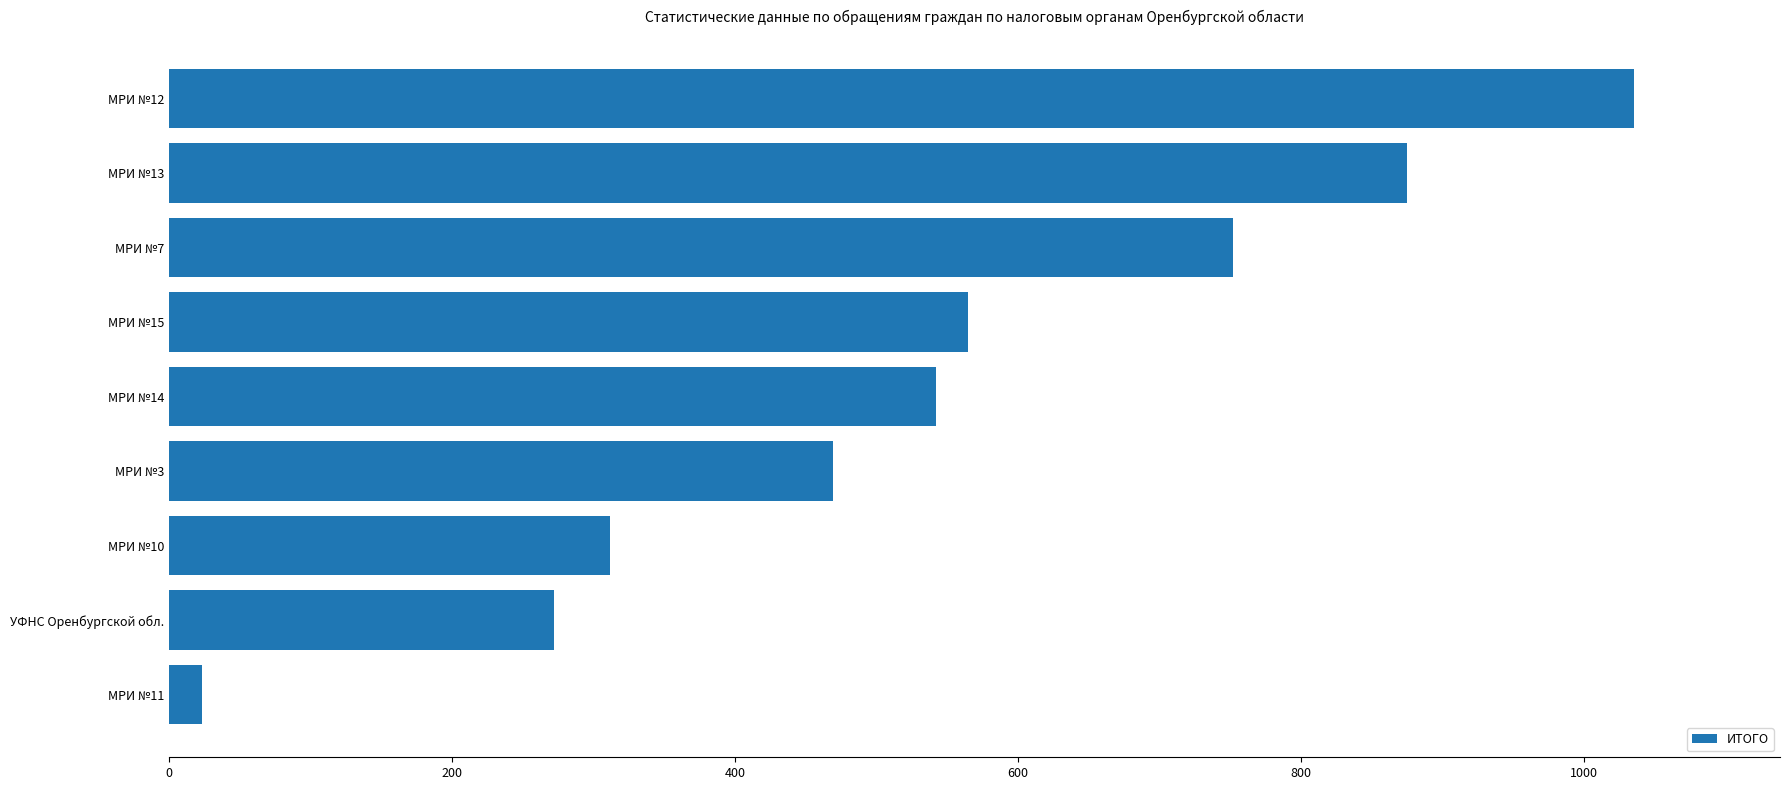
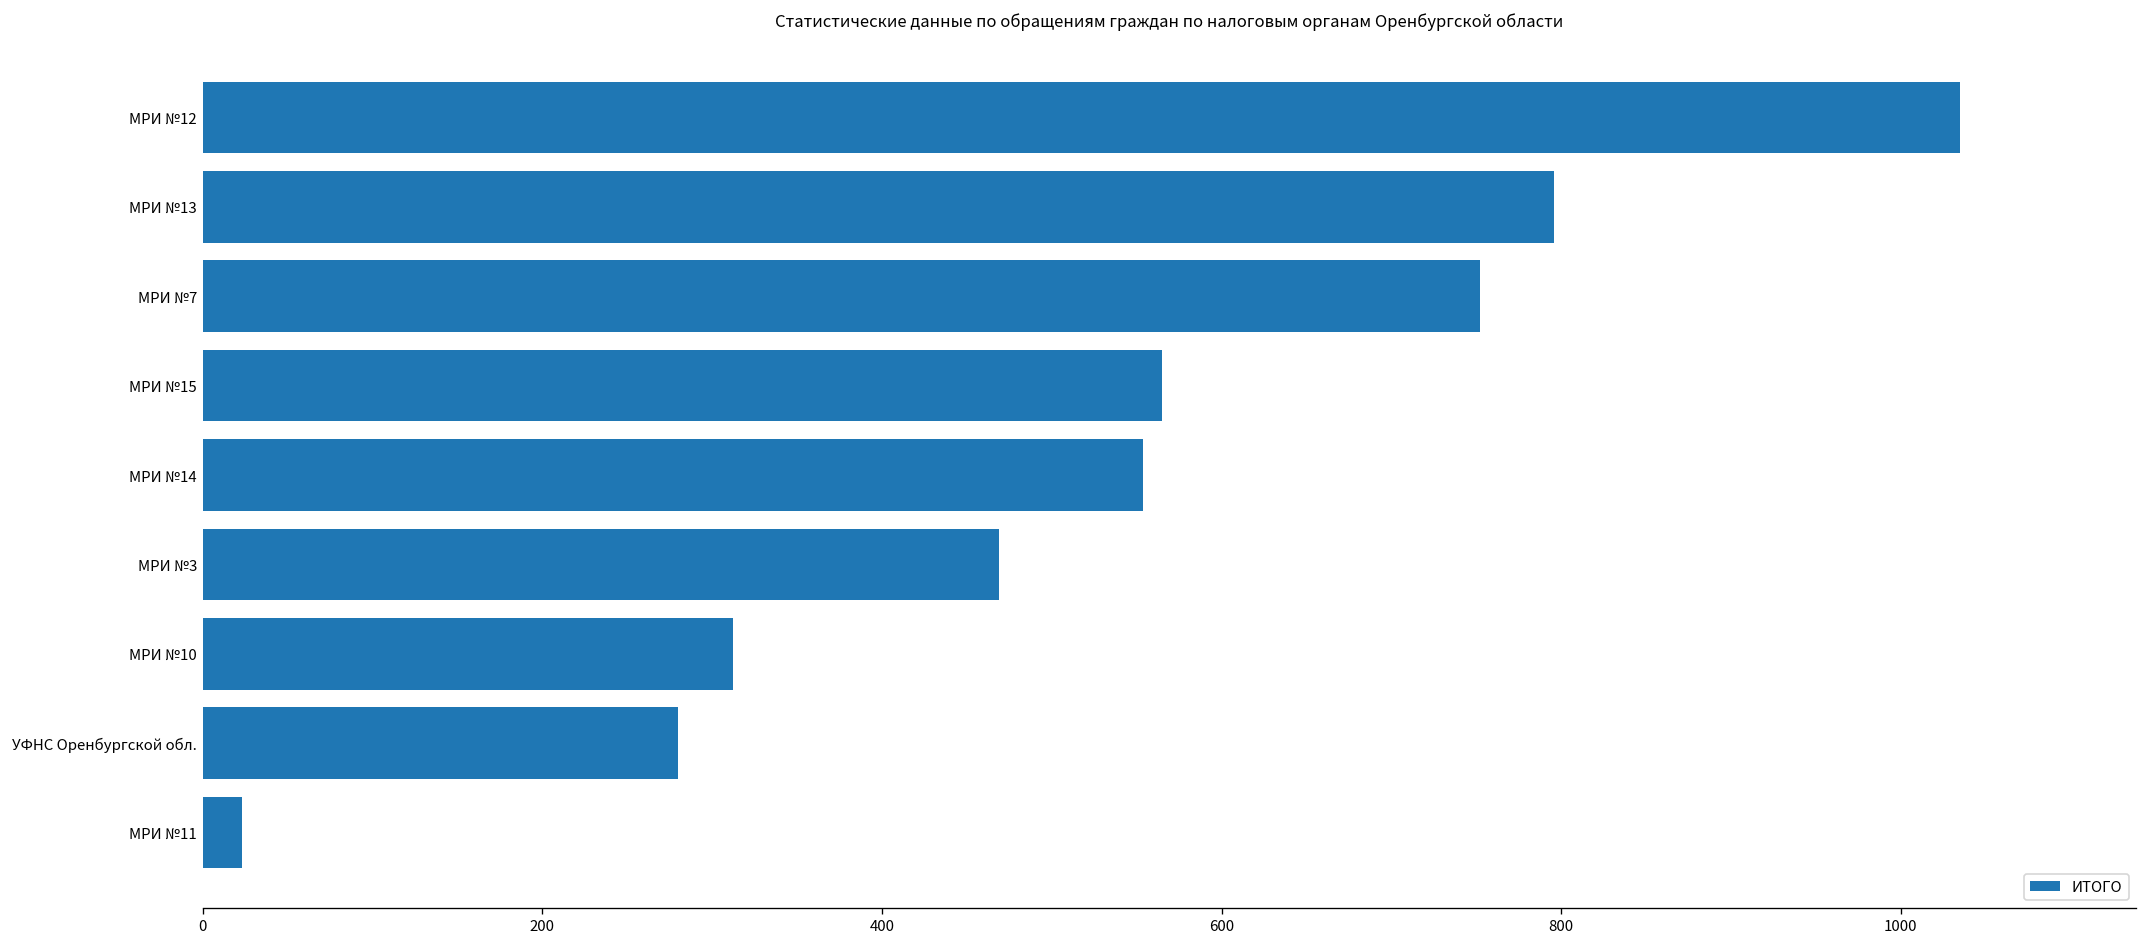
  {
    "МРИ №12": 1035,
-   "МРИ №13": 875,
+   "МРИ №13": 796,
    "МРИ №7": 752,
    "МРИ №15": 565,
-   "МРИ №14": 542,
+   "МРИ №14": 554,
    "МРИ №3": 469,
    "МРИ №10": 312,
-   "УФНС Оренбургской обл.": 272,
+   "УФНС Оренбургской обл.": 280,
    "МРИ №11": 23
  }
